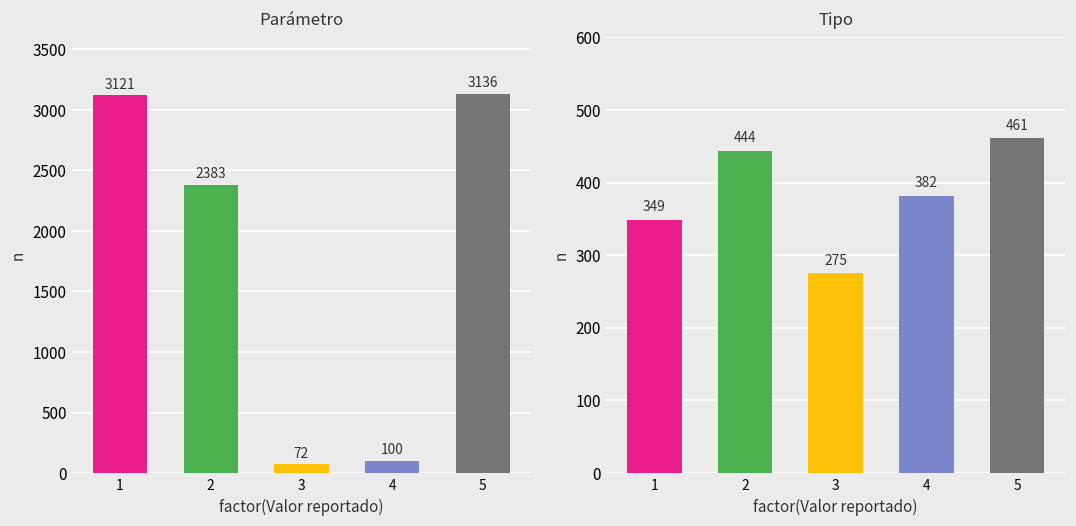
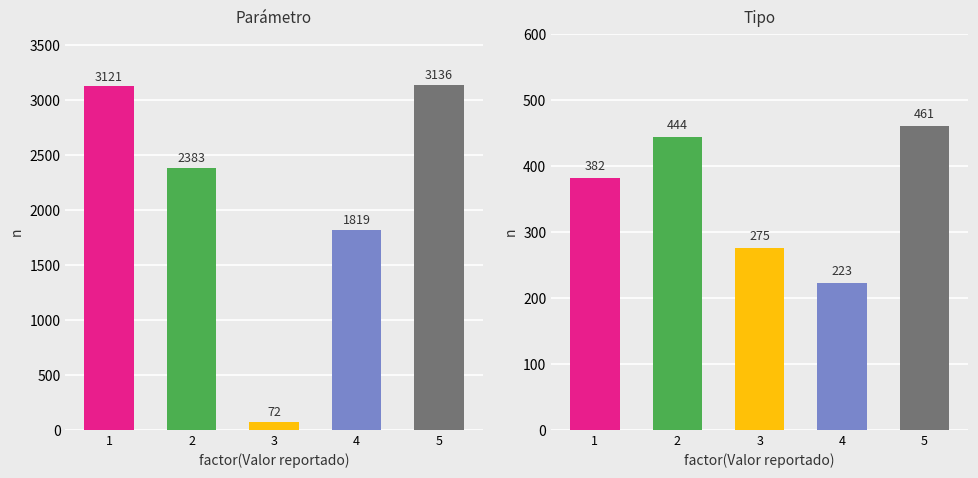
  {
    "Parámetro": {
      "1": 3121,
      "2": 2383,
      "3": 72,
-     "4": 100,
+     "4": 1819,
      "5": 3136
    },
    "Tipo": {
-     "1": 349,
+     "1": 382,
      "2": 444,
      "3": 275,
-     "4": 382,
+     "4": 223,
      "5": 461
    }
  }
